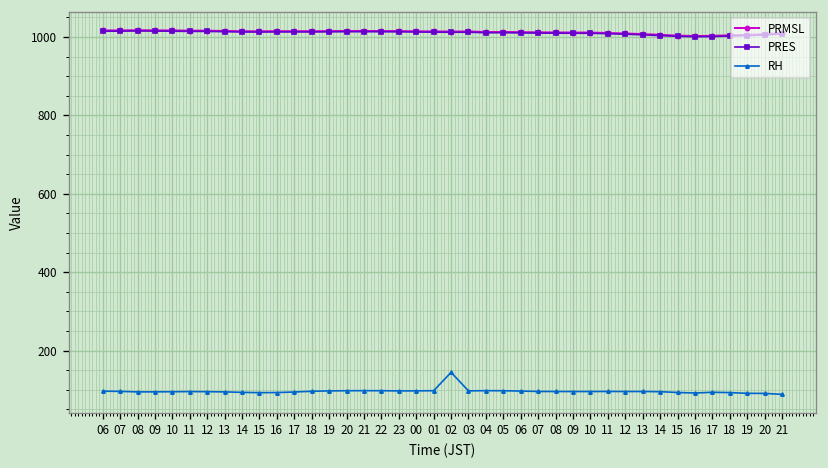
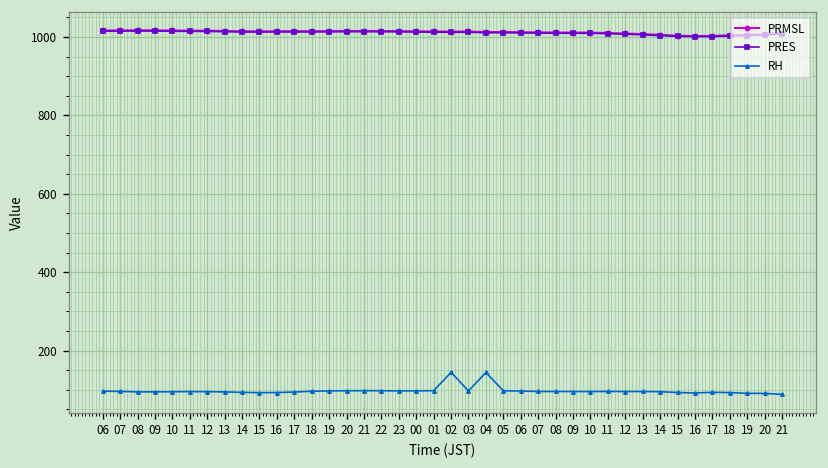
  {
    "RH": {
      "22": 100,
      "23": 100,
      "00": 100,
      "01": 100,
      "02": 140,
      "03": 100,
-     "04": 100,
+     "04": 140,
      "05": 100
    }
  }
